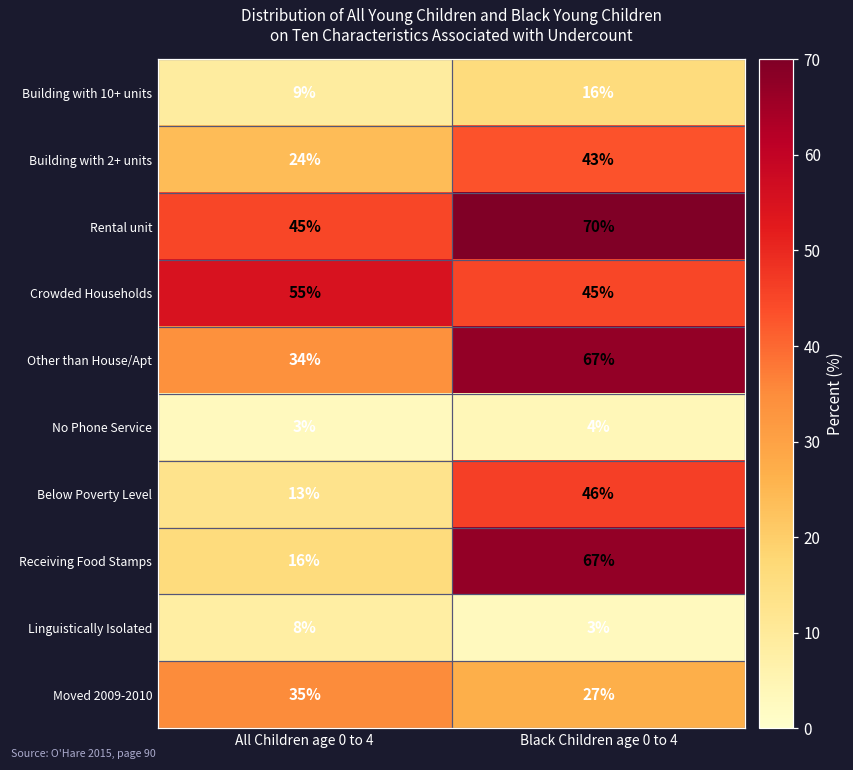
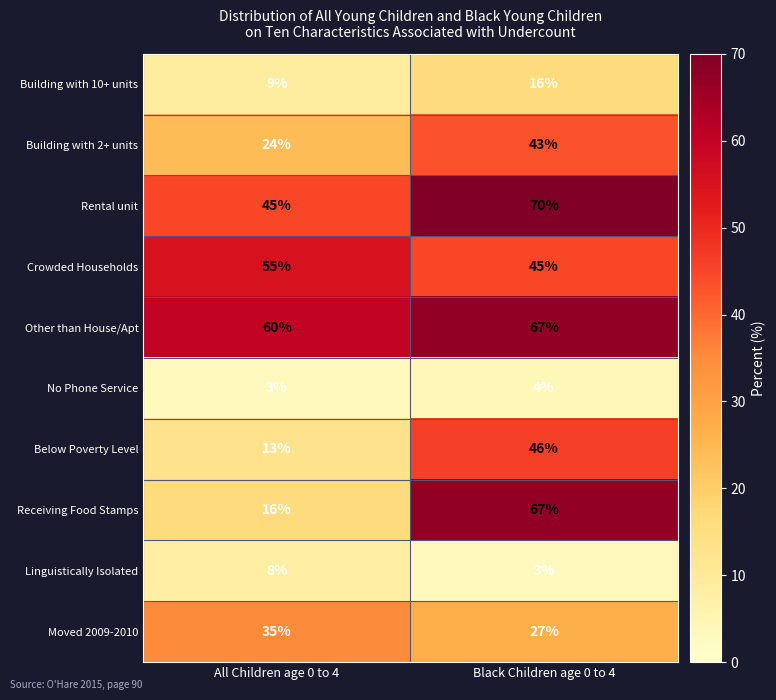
  {
    "Building with 10+ units": {
      "All Children age 0 to 4": "9%",
      "Black Children age 0 to 4": "16%"
    },
    "Building with 2+ units": {
      "All Children age 0 to 4": "24%",
      "Black Children age 0 to 4": "43%"
    },
    "Rental unit": {
      "All Children age 0 to 4": "45%",
      "Black Children age 0 to 4": "70%"
    },
    "Crowded Households": {
      "All Children age 0 to 4": "55%",
      "Black Children age 0 to 4": "45%"
    },
    "Other than House/Apt": {
-     "All Children age 0 to 4": "34%",
+     "All Children age 0 to 4": "60%",
      "Black Children age 0 to 4": "67%"
    },
    "No Phone Service": {
      "All Children age 0 to 4": "3%",
      "Black Children age 0 to 4": "4%"
    },
    "Below Poverty Level": {
      "All Children age 0 to 4": "13%",
      "Black Children age 0 to 4": "46%"
    },
    "Receiving Food Stamps": {
      "All Children age 0 to 4": "16%",
      "Black Children age 0 to 4": "67%"
    },
    "Linguistically Isolated": {
      "All Children age 0 to 4": "8%",
      "Black Children age 0 to 4": "3%"
    },
    "Moved 2009-2010": {
      "All Children age 0 to 4": "35%",
      "Black Children age 0 to 4": "27%"
    }
  }
